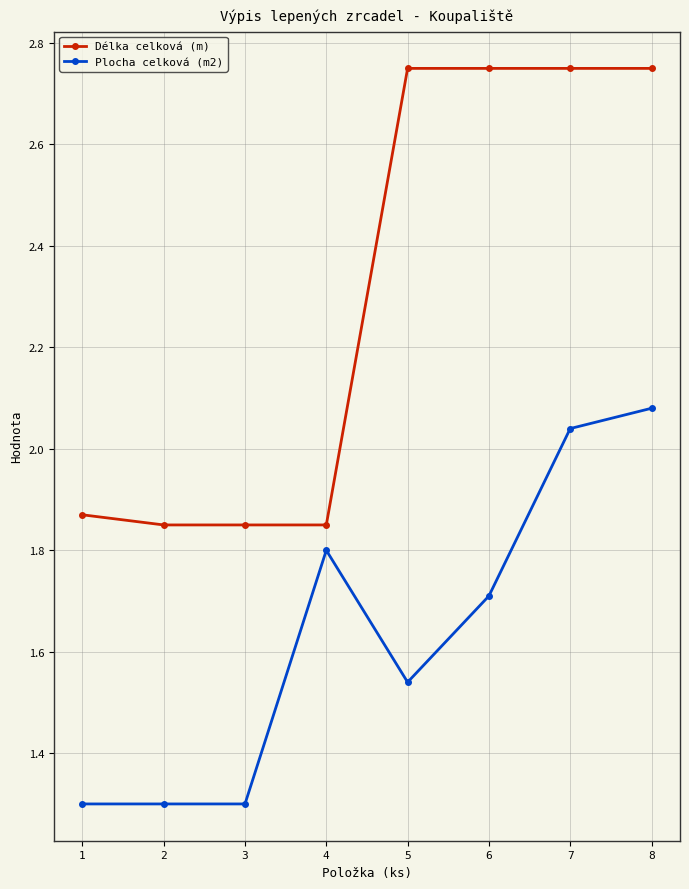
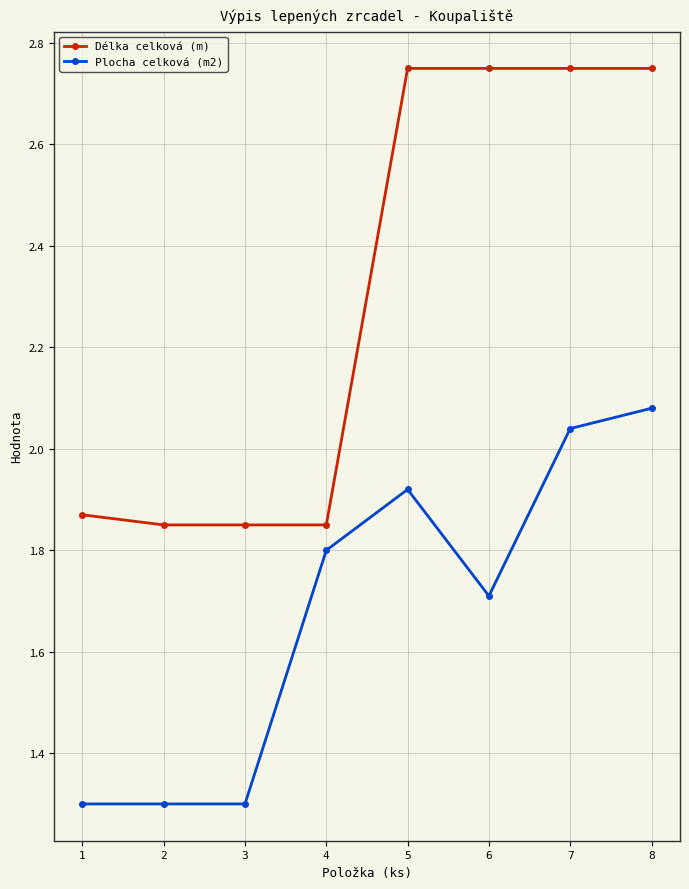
  {
    "Délka celková (m)": {
      "1": 1.87,
      "2": 1.85,
      "3": 1.85,
      "4": 1.85,
      "5": 2.75,
      "6": 2.75,
      "7": 2.75,
      "8": 2.75
    },
    "Plocha celková (m2)": {
      "1": 1.30,
      "2": 1.30,
      "3": 1.30,
      "4": 1.80,
-     "5": 1.54,
+     "5": 1.92,
      "6": 1.71,
      "7": 2.04,
      "8": 2.08
    }
  }
